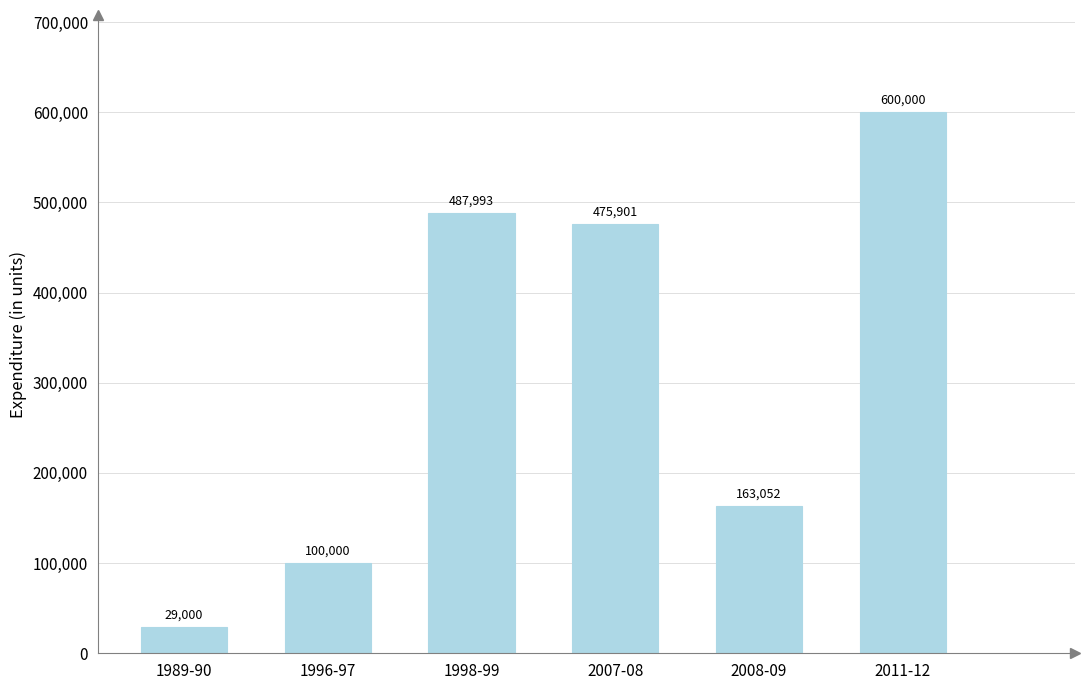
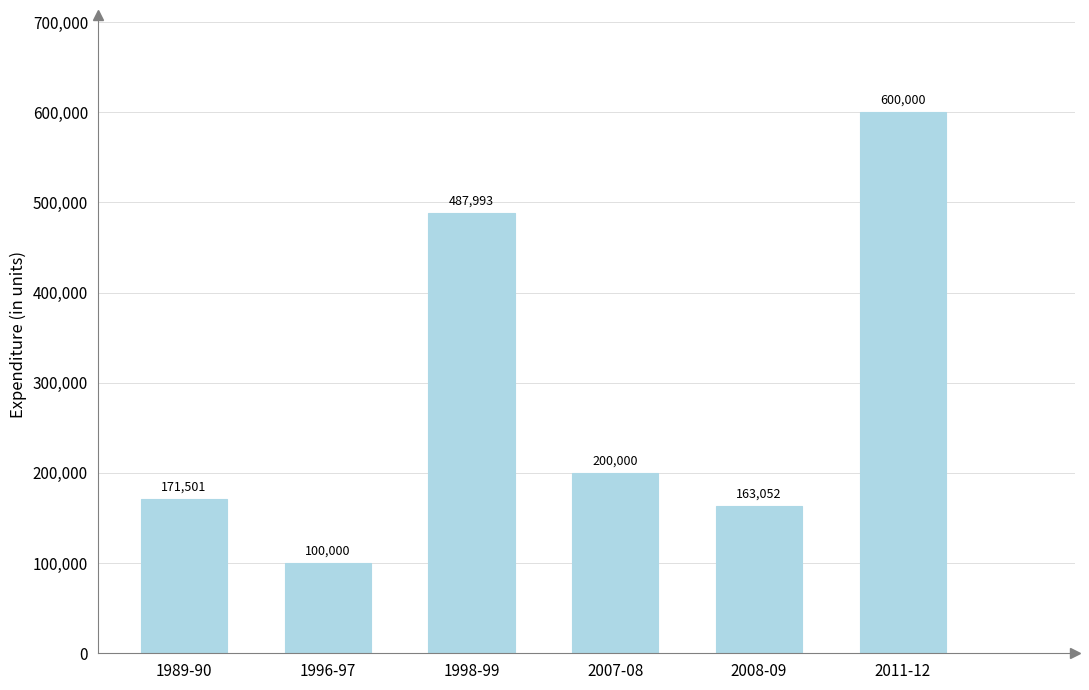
  {
-   "1989-90": "29,000",
+   "1989-90": "171,501",
    "1996-97": "100,000",
    "1998-99": "487,993",
-   "2007-08": "475,901",
+   "2007-08": "200,000",
    "2008-09": "163,052",
    "2011-12": "600,000"
  }
